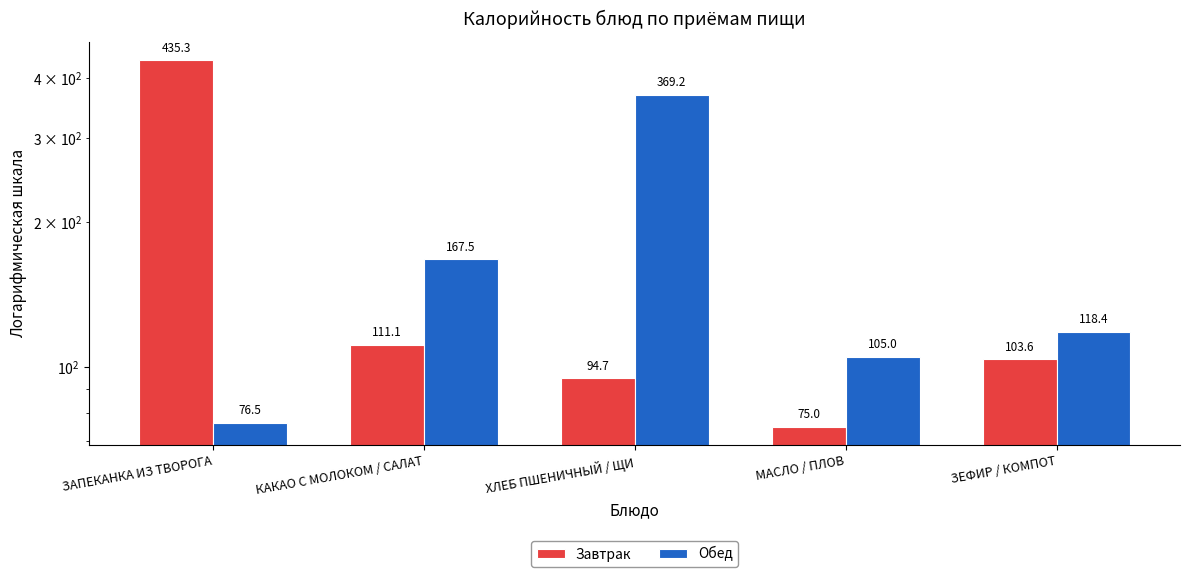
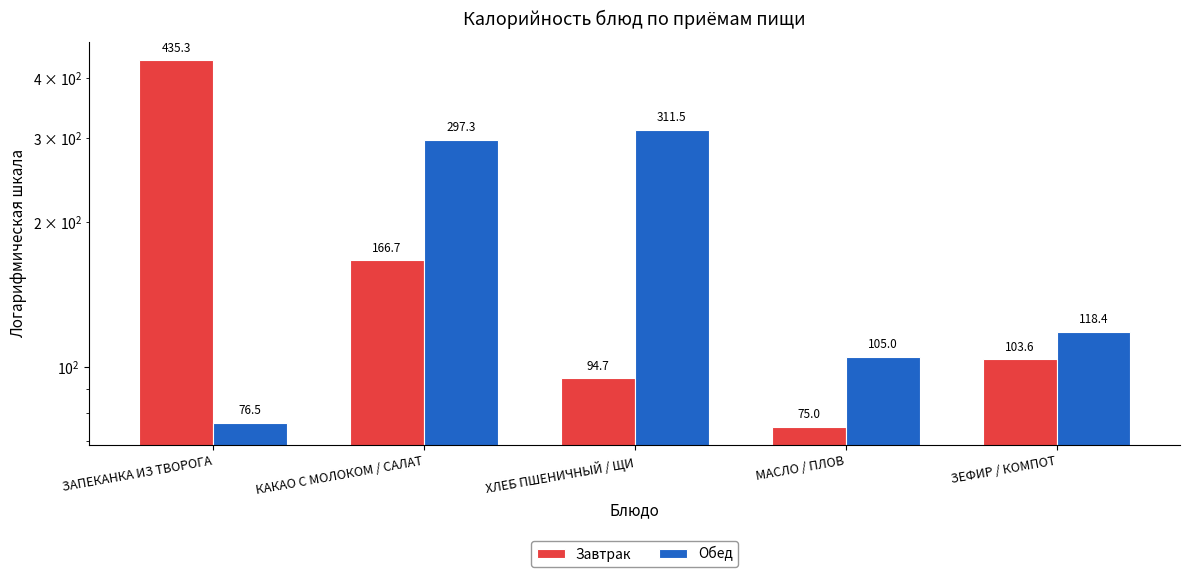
  {
    "Завтрак": {
      "ЗАПЕКАНКА ИЗ ТВОРОГА": 435.3,
-     "КАКАО С МОЛОКОМ / САЛАТ": 111.1,
+     "КАКАО С МОЛОКОМ / САЛАТ": 166.7,
      "ХЛЕБ ПШЕНИЧНЫЙ / ЩИ": 94.7,
      "МАСЛО / ПЛОВ": 75.0,
      "ЗЕФИР / КОМПОТ": 103.6
    },
    "Обед": {
      "ЗАПЕКАНКА ИЗ ТВОРОГА": 76.5,
-     "КАКАО С МОЛОКОМ / САЛАТ": 167.5,
-     "ХЛЕБ ПШЕНИЧНЫЙ / ЩИ": 369.2,
+     "КАКАО С МОЛОКОМ / САЛАТ": 297.3,
+     "ХЛЕБ ПШЕНИЧНЫЙ / ЩИ": 311.5,
      "МАСЛО / ПЛОВ": 105.0,
      "ЗЕФИР / КОМПОТ": 118.4
    }
  }
